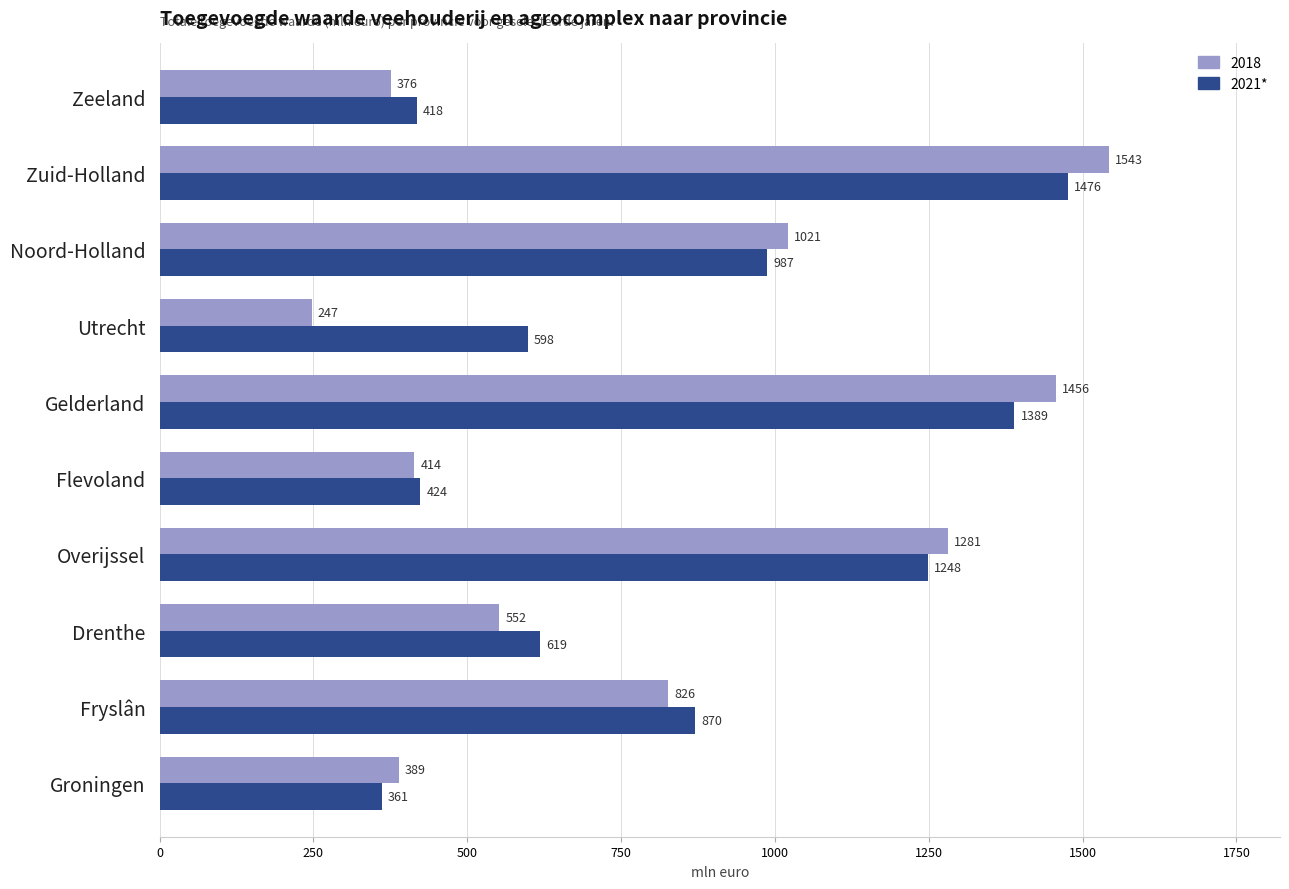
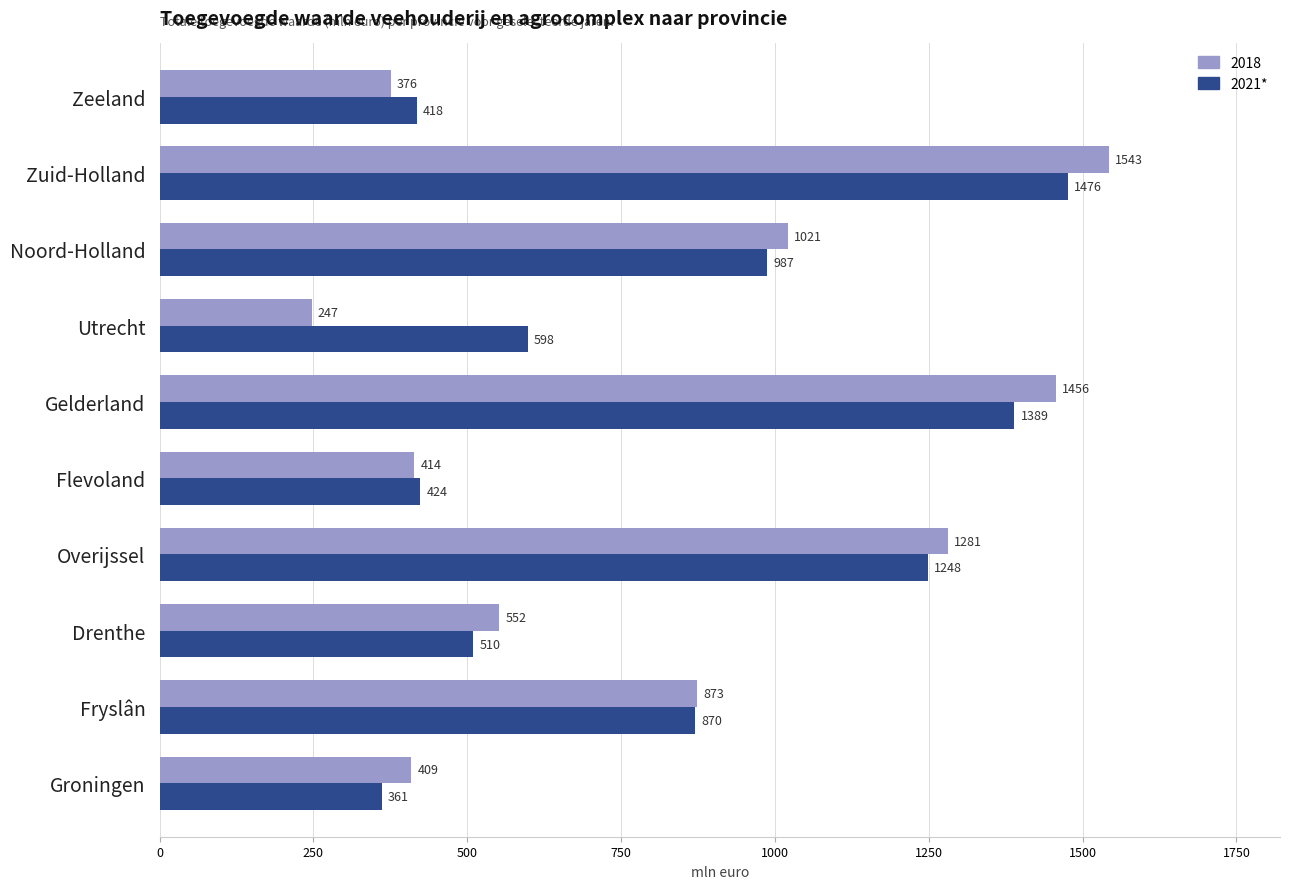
  {
    "2018": {
      "Zeeland": 376,
      "Zuid-Holland": 1543,
      "Noord-Holland": 1021,
      "Utrecht": 247,
      "Gelderland": 1456,
      "Flevoland": 414,
      "Overijssel": 1281,
      "Drenthe": 552,
-     "Fryslân": 826,
-     "Groningen": 389
+     "Fryslân": 873,
+     "Groningen": 409
    },
    "2021*": {
      "Zeeland": 418,
      "Zuid-Holland": 1476,
      "Noord-Holland": 987,
      "Utrecht": 598,
      "Gelderland": 1389,
      "Flevoland": 424,
      "Overijssel": 1248,
-     "Drenthe": 619,
+     "Drenthe": 510,
      "Fryslân": 870,
      "Groningen": 361
    }
  }
